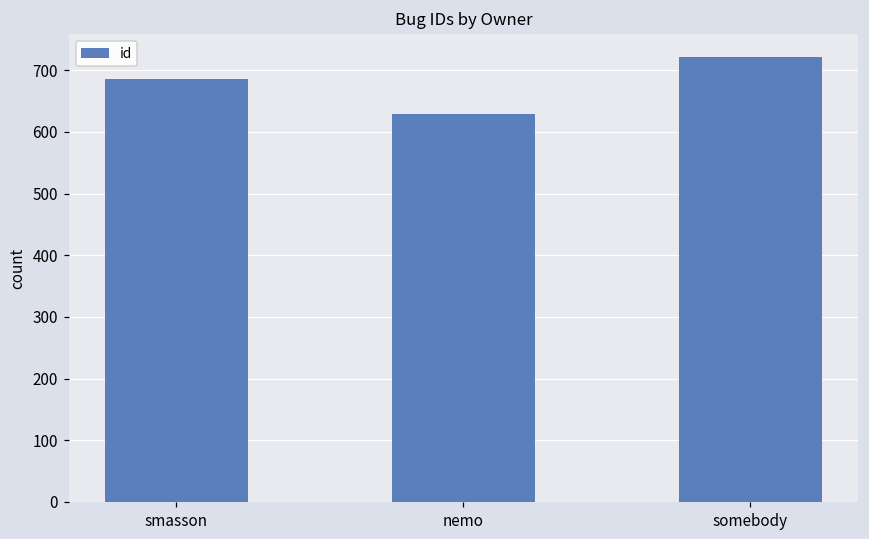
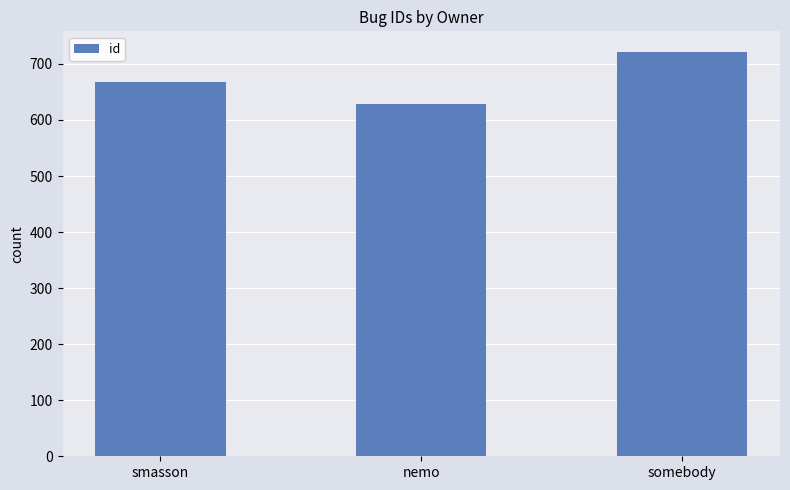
  {
-   "smasson": 690,
+   "smasson": 670,
    "nemo": 630,
    "somebody": 720
  }
